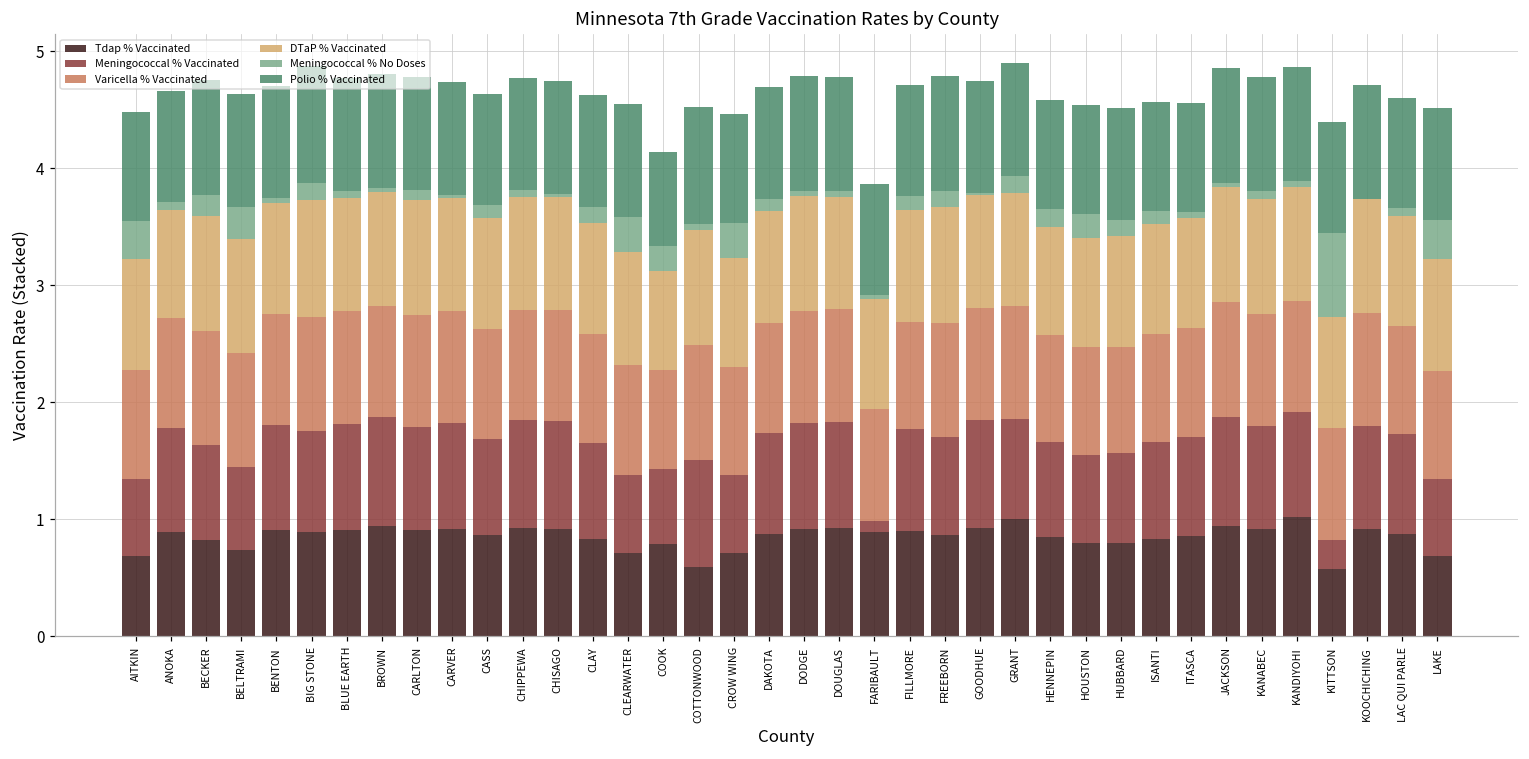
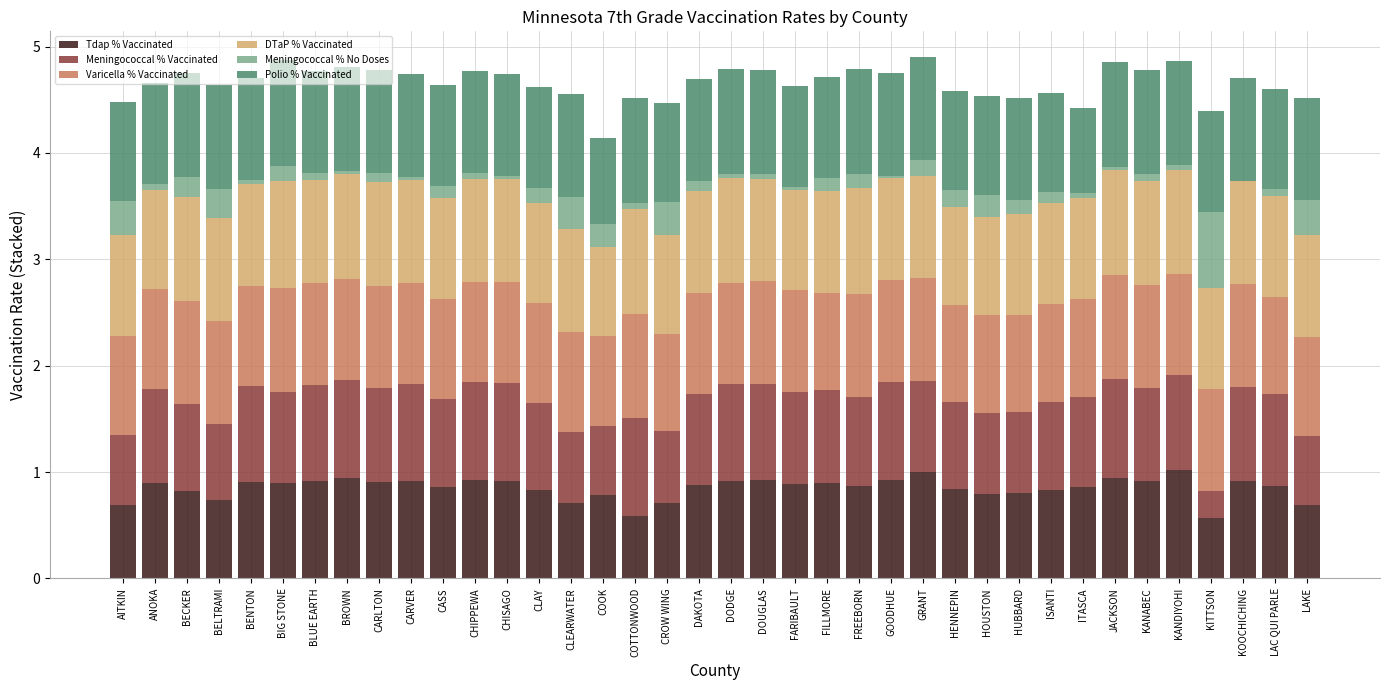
  {
    "Tdap % Vaccinated": {
      "AITKIN": 0.69,
      "ANOKA": 0.89,
      "BECKER": 0.82,
      "BELTRAMI": 0.74,
      "BENTON": 0.91,
      "BIG STONE": 0.89,
      "BLUE EARTH": 0.91,
      "BROWN": 0.94,
      "CARLTON": 0.91,
      "CARVER": 0.92,
      "CASS": 0.86,
      "CHIPPEWA": 0.93,
      "CHISAGO": 0.92,
      "CLAY": 0.83,
      "CLEARWATER": 0.71,
      "COOK": 0.78,
      "COTTONWOOD": 0.59,
      "CROW WING": 0.71,
      "DAKOTA": 0.87,
      "DODGE": 0.92,
      "DOUGLAS": 0.92,
      "FARIBAULT": 0.89,
      "FILLMORE": 0.90,
      "FREEBORN": 0.86,
      "GOODHUE": 0.93,
      "GRANT": 1.00,
      "HENNEPIN": 0.84,
      "HOUSTON": 0.80,
      "HUBBARD": 0.80,
      "ISANTI": 0.83,
      "ITASCA": 0.86,
      "JACKSON": 0.95,
      "KANABEC": 0.91,
      "KANDIYOHI": 1.02,
      "KITTSON": 0.57,
      "KOOCHICHING": 0.92,
      "LAC QUI PARLE": 0.87,
      "LAKE": 0.69
    },
    "Meningococcal % Vaccinated": {
      "AITKIN": 0.66,
      "ANOKA": 0.88,
      "BECKER": 0.81,
      "BELTRAMI": 0.71,
      "BENTON": 0.90,
      "BIG STONE": 0.86,
      "BLUE EARTH": 0.90,
      "BROWN": 0.93,
      "CARLTON": 0.88,
      "CARVER": 0.91,
      "CASS": 0.82,
      "CHIPPEWA": 0.92,
      "CHISAGO": 0.92,
      "CLAY": 0.82,
      "CLEARWATER": 0.67,
      "COOK": 0.65,
      "COTTONWOOD": 0.92,
      "CROW WING": 0.67,
      "DAKOTA": 0.86,
      "DODGE": 0.91,
      "DOUGLAS": 0.90,
-     "FARIBAULT": 0.10,
+     "FARIBAULT": 0.86,
      "FILLMORE": 0.88,
      "FREEBORN": 0.84,
      "GOODHUE": 0.92,
      "GRANT": 0.85,
      "HENNEPIN": 0.81,
      "HOUSTON": 0.76,
      "HUBBARD": 0.76,
      "ISANTI": 0.82,
      "ITASCA": 0.84,
      "JACKSON": 0.93,
      "KANABEC": 0.88,
      "KANDIYOHI": 0.89,
      "KITTSON": 0.25,
      "KOOCHICHING": 0.88,
      "LAC QUI PARLE": 0.86,
      "LAKE": 0.65
    },
    "Meningococcal % No Doses": {
      "AITKIN": 0.32,
      "ANOKA": 0.06,
      "BECKER": 0.19,
      "BELTRAMI": 0.27,
      "BENTON": 0.04,
      "BIG STONE": 0.14,
      "BLUE EARTH": 0.06,
      "BROWN": 0.03,
      "CARLTON": 0.08,
      "CARVER": 0.03,
      "CASS": 0.12,
      "CHIPPEWA": 0.06,
      "CHISAGO": 0.03,
      "CLAY": 0.14,
      "CLEARWATER": 0.30,
      "COOK": 0.22,
      "COTTONWOOD": 0.05,
      "CROW WING": 0.30,
      "DAKOTA": 0.10,
      "DODGE": 0.05,
      "DOUGLAS": 0.05,
      "FARIBAULT": 0.03,
      "FILLMORE": 0.12,
      "FREEBORN": 0.14,
      "GRANT": 0.15,
      "HENNEPIN": 0.16,
      "HOUSTON": 0.20,
      "HUBBARD": 0.14,
      "ISANTI": 0.11,
      "ITASCA": 0.05,
      "JACKSON": 0.04,
      "KANABEC": 0.07,
      "KANDIYOHI": 0.05,
      "KITTSON": 0.71,
      "KOOCHICHING": 0.00,
      "LAC QUI PARLE": 0.06,
      "LAKE": 0.33
    },
    "Polio % Vaccinated": {
      "AITKIN": 0.93,
      "BELTRAMI": 0.97,
      "CARVER": 0.97,
      "CASS": 0.95,
      "CHIPPEWA": 0.96,
      "CHISAGO": 0.97,
      "CLAY": 0.95,
      "CLEARWATER": 0.97,
      "COOK": 0.80,
      "COTTONWOOD": 0.99,
      "CROW WING": 0.93,
      "DAKOTA": 0.96,
      "DODGE": 0.98,
      "DOUGLAS": 0.97,
      "FARIBAULT": 0.95,
      "FILLMORE": 0.95,
      "FREEBORN": 0.98,
      "GOODHUE": 0.96,
      "GRANT": 0.97,
      "HENNEPIN": 0.93,
      "HOUSTON": 0.93,
      "HUBBARD": 0.96,
      "ISANTI": 0.93,
-     "ITASCA": 0.94,
+     "ITASCA": 0.80,
      "JACKSON": 0.98,
      "KANABEC": 0.98,
      "KANDIYOHI": 0.98,
      "KITTSON": 0.95,
      "KOOCHICHING": 0.97,
      "LAC QUI PARLE": 0.94,
      "LAKE": 0.95
    }
  }
